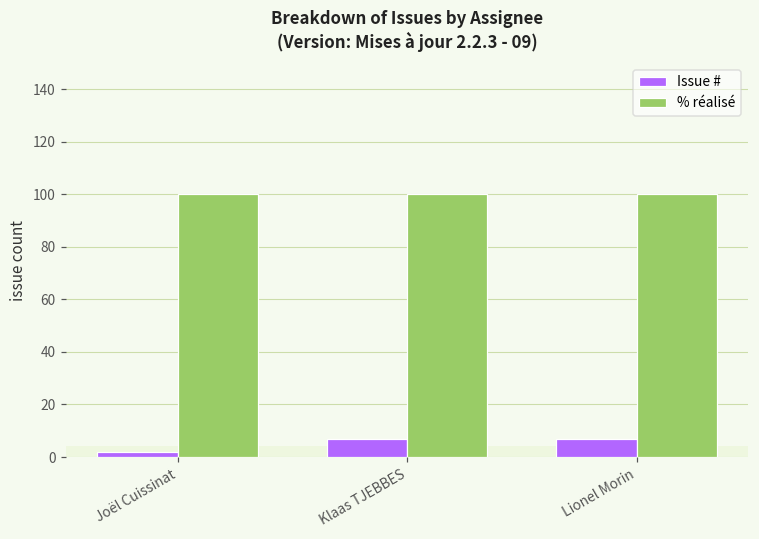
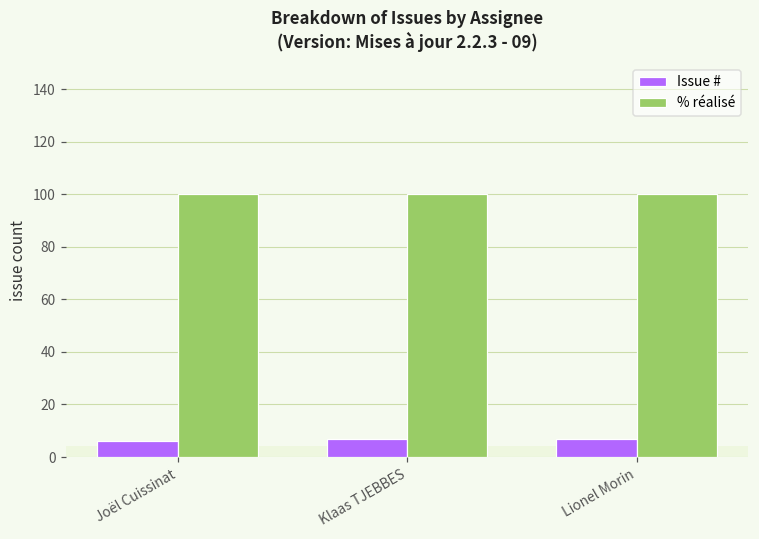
  {
    "Issue #": {
-     "Joël Cuissinat": 2,
+     "Joël Cuissinat": 6,
      "Klaas TJEBBES": 7,
      "Lionel Morin": 7
    },
    "% réalisé": {
      "Joël Cuissinat": 100,
      "Klaas TJEBBES": 100,
      "Lionel Morin": 100
    }
  }
